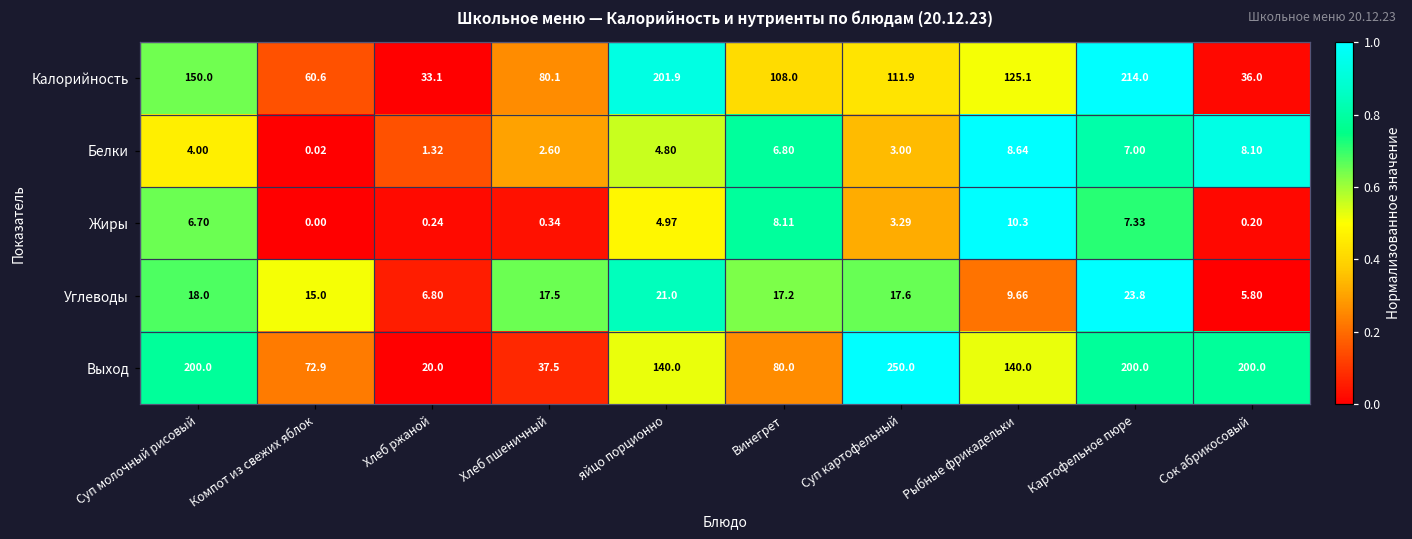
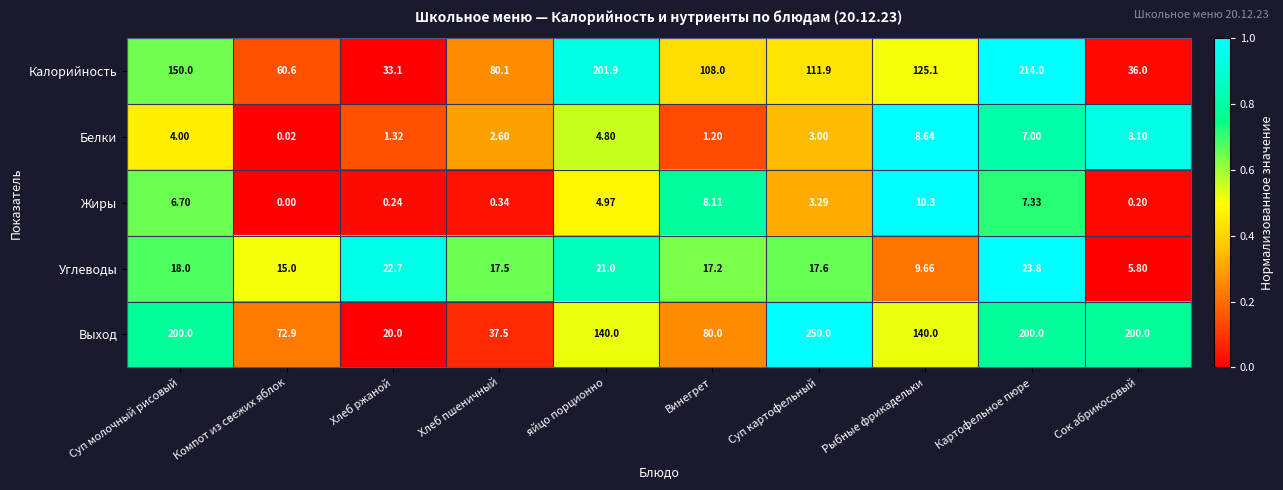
  {
    "Калорийность": {
      "Суп молочный рисовый": 150.0,
      "Компот из свежих яблок": 60.6,
      "Хлеб ржаной": 33.1,
      "Хлеб пшеничный": 80.1,
      "яйцо порционно": 201.9,
      "Винегрет": 108.0,
      "Суп картофельный": 111.9,
      "Рыбные фрикадельки": 125.1,
      "Картофельное пюре": 214.0,
      "Сок абрикосовый": 36.0
    },
    "Белки": {
      "Суп молочный рисовый": 4.00,
      "Компот из свежих яблок": 0.02,
      "Хлеб ржаной": 1.32,
      "Хлеб пшеничный": 2.60,
      "яйцо порционно": 4.80,
-     "Винегрет": 6.80,
+     "Винегрет": 1.20,
      "Суп картофельный": 3.00,
      "Рыбные фрикадельки": 8.64,
      "Картофельное пюре": 7.00,
      "Сок абрикосовый": 8.10
    },
    "Жиры": {
      "Суп молочный рисовый": 6.70,
      "Компот из свежих яблок": 0.00,
      "Хлеб ржаной": 0.24,
      "Хлеб пшеничный": 0.34,
      "яйцо порционно": 4.97,
      "Винегрет": 8.11,
      "Суп картофельный": 3.29,
      "Рыбные фрикадельки": 10.3,
      "Картофельное пюре": 7.33,
      "Сок абрикосовый": 0.20
    },
    "Углеводы": {
      "Суп молочный рисовый": 18.0,
      "Компот из свежих яблок": 15.0,
-     "Хлеб ржаной": 6.80,
+     "Хлеб ржаной": 22.7,
      "Хлеб пшеничный": 17.5,
      "яйцо порционно": 21.0,
      "Винегрет": 17.2,
      "Суп картофельный": 17.6,
      "Рыбные фрикадельки": 9.66,
      "Картофельное пюре": 23.8,
      "Сок абрикосовый": 5.80
    },
    "Выход": {
      "Суп молочный рисовый": 200.0,
      "Компот из свежих яблок": 72.9,
      "Хлеб ржаной": 20.0,
      "Хлеб пшеничный": 37.5,
      "яйцо порционно": 140.0,
      "Винегрет": 80.0,
      "Суп картофельный": 250.0,
      "Рыбные фрикадельки": 140.0,
      "Картофельное пюре": 200.0,
      "Сок абрикосовый": 200.0
    }
  }
